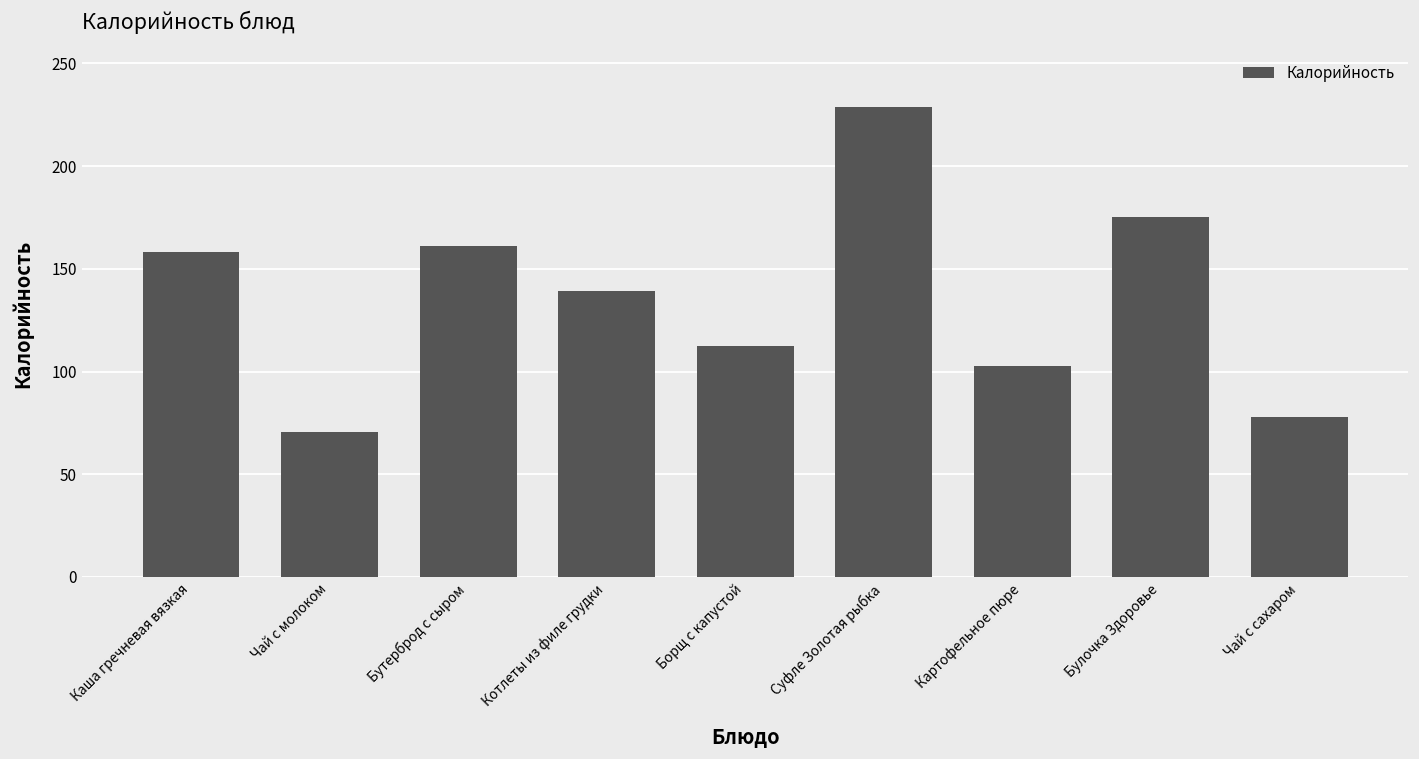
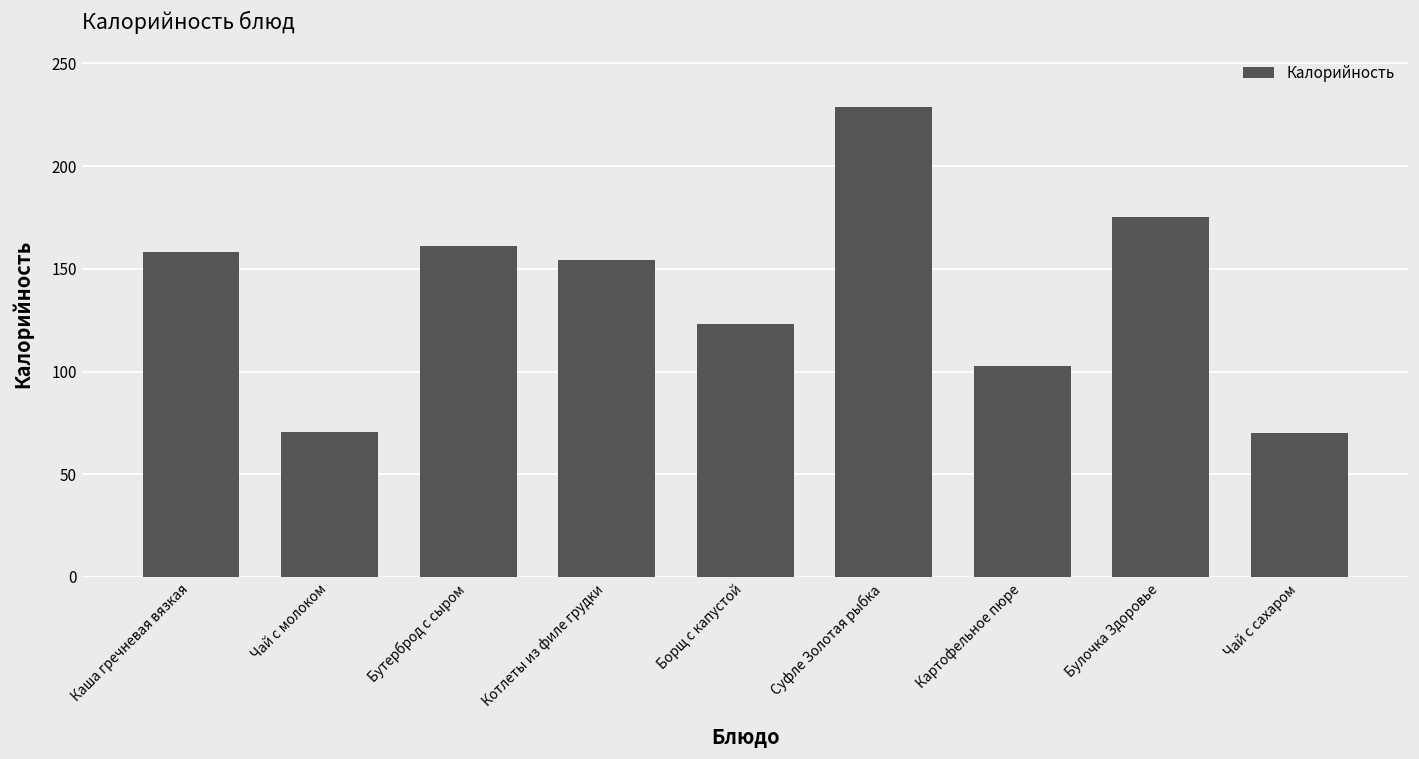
  {
    "Каша гречневая вязкая": 158,
    "Чай с молоком": 71,
    "Бутерброд с сыром": 161,
-   "Котлеты из филе грудки": 139,
-   "Борщ с капустой": 112,
+   "Котлеты из филе грудки": 154,
+   "Борщ с капустой": 123,
    "Суфле Золотая рыбка": 229,
    "Картофельное пюре": 103,
    "Булочка Здоровье": 175,
-   "Чай с сахаром": 78
+   "Чай с сахаром": 70
  }
